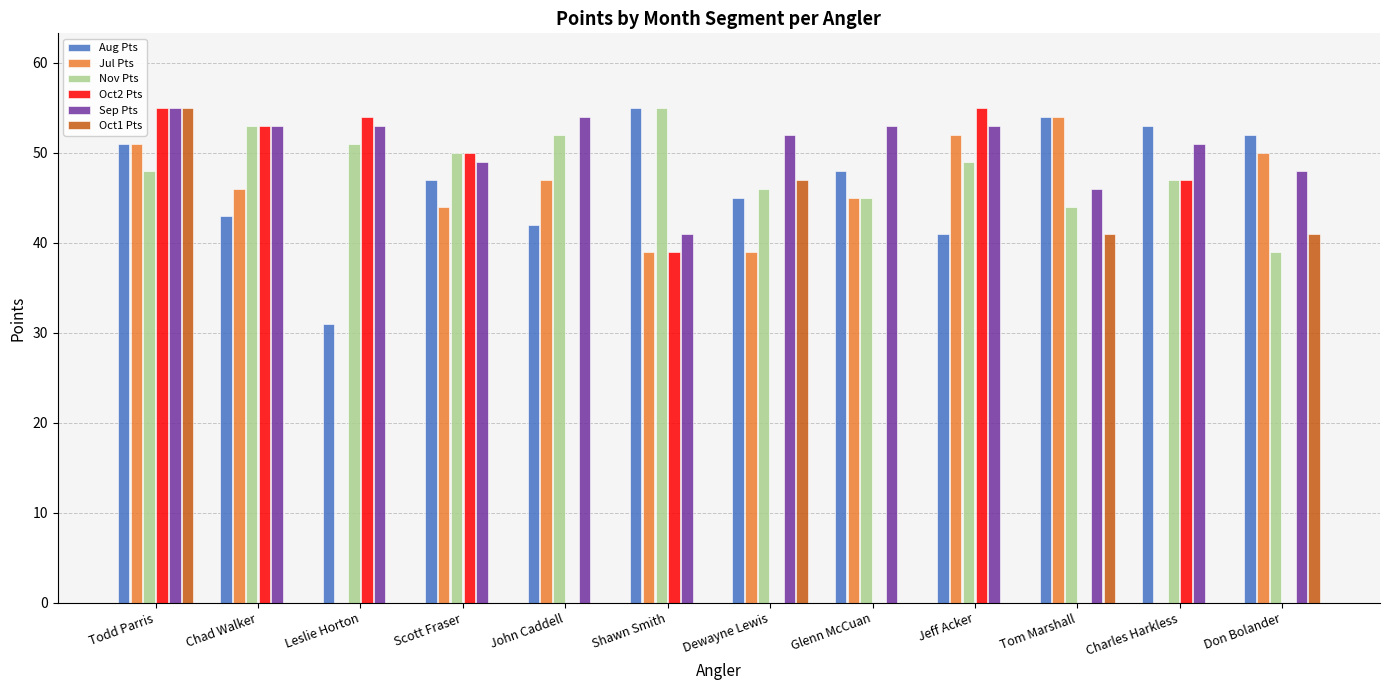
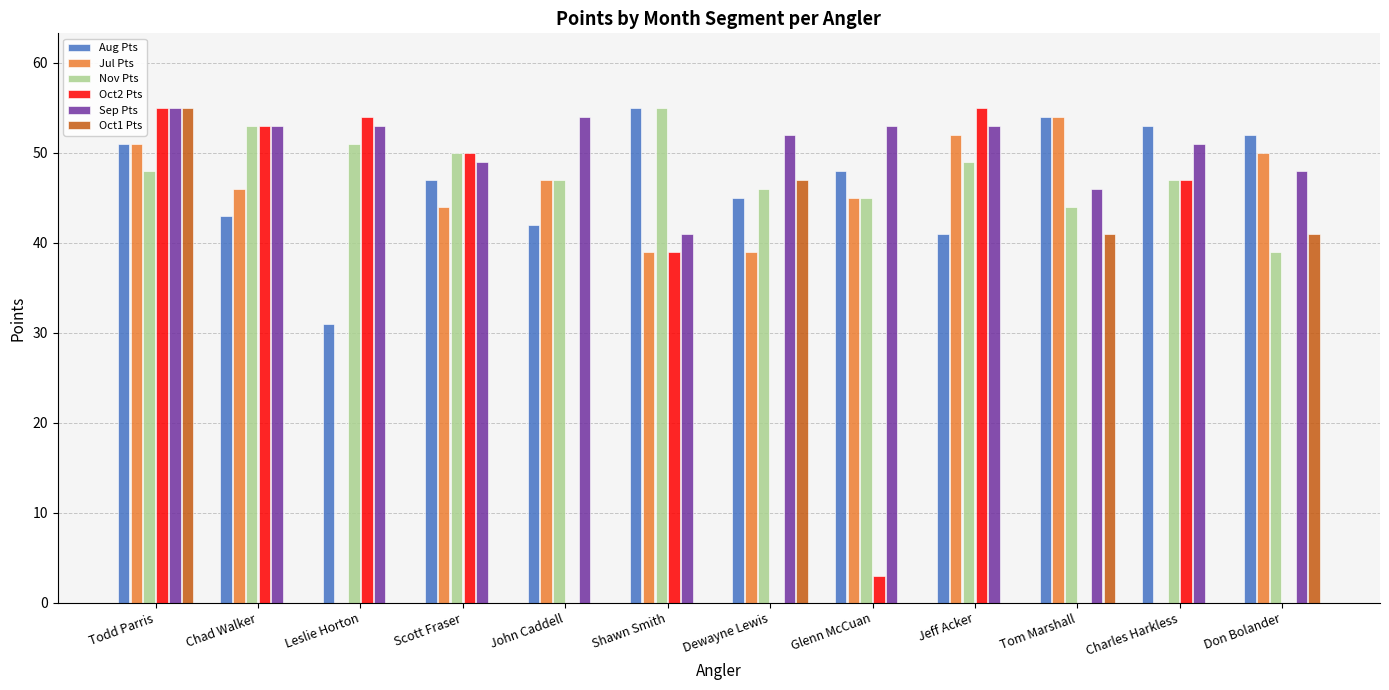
  {
    "Aug Pts": {
      "Todd Parris": 51,
      "Chad Walker": 43,
      "Leslie Horton": 31,
      "Scott Fraser": 47,
      "John Caddell": 42,
      "Shawn Smith": 55,
      "Dewayne Lewis": 45,
      "Glenn McCuan": 48,
      "Jeff Acker": 41,
      "Tom Marshall": 54,
      "Charles Harkless": 53,
      "Don Bolander": 52
    },
    "Jul Pts": {
      "Todd Parris": 51,
      "Chad Walker": 46,
      "Leslie Horton": 0,
      "Scott Fraser": 44,
      "John Caddell": 47,
      "Shawn Smith": 39,
      "Dewayne Lewis": 39,
      "Glenn McCuan": 45,
      "Jeff Acker": 52,
      "Tom Marshall": 54,
      "Charles Harkless": 0,
      "Don Bolander": 50
    },
    "Nov Pts": {
      "Todd Parris": 48,
      "Chad Walker": 53,
      "Leslie Horton": 51,
      "Scott Fraser": 50,
-     "John Caddell": 52,
+     "John Caddell": 47,
      "Shawn Smith": 55,
      "Dewayne Lewis": 46,
      "Glenn McCuan": 45,
      "Jeff Acker": 49,
      "Tom Marshall": 44,
      "Charles Harkless": 47,
      "Don Bolander": 39
    },
    "Oct2 Pts": {
      "Todd Parris": 55,
      "Chad Walker": 53,
      "Leslie Horton": 54,
      "Scott Fraser": 50,
      "John Caddell": 0,
      "Shawn Smith": 39,
      "Dewayne Lewis": 0,
-     "Glenn McCuan": 0,
+     "Glenn McCuan": 3,
      "Jeff Acker": 55,
      "Tom Marshall": 0,
      "Charles Harkless": 47,
      "Don Bolander": 0
    },
    "Sep Pts": {
      "Todd Parris": 55,
      "Chad Walker": 53,
      "Leslie Horton": 53,
      "Scott Fraser": 49,
      "John Caddell": 54,
      "Shawn Smith": 41,
      "Dewayne Lewis": 52,
      "Glenn McCuan": 53,
      "Jeff Acker": 53,
      "Tom Marshall": 46,
      "Charles Harkless": 51,
      "Don Bolander": 48
    },
    "Oct1 Pts": {
      "Todd Parris": 55,
      "Chad Walker": 0,
      "Leslie Horton": 0,
      "Scott Fraser": 0,
      "John Caddell": 0,
      "Shawn Smith": 0,
      "Dewayne Lewis": 47,
      "Glenn McCuan": 0,
      "Jeff Acker": 0,
      "Tom Marshall": 41,
      "Charles Harkless": 0,
      "Don Bolander": 41
    }
  }
